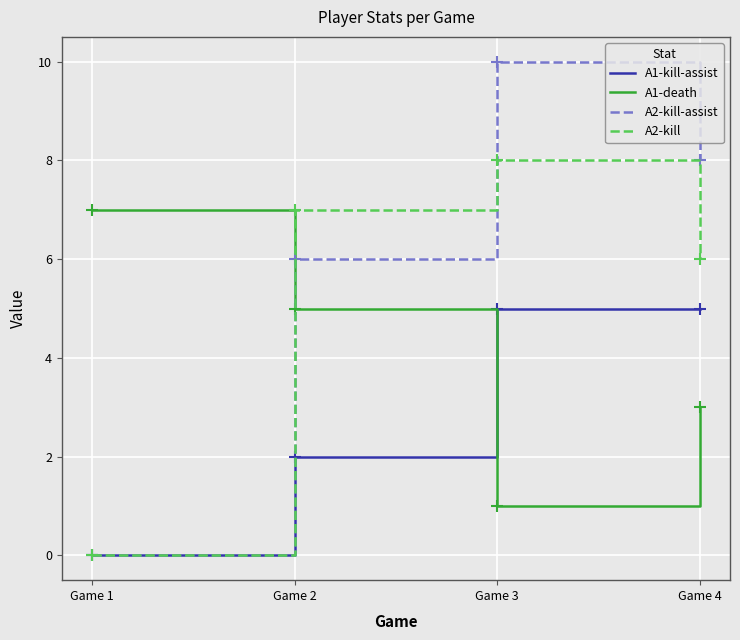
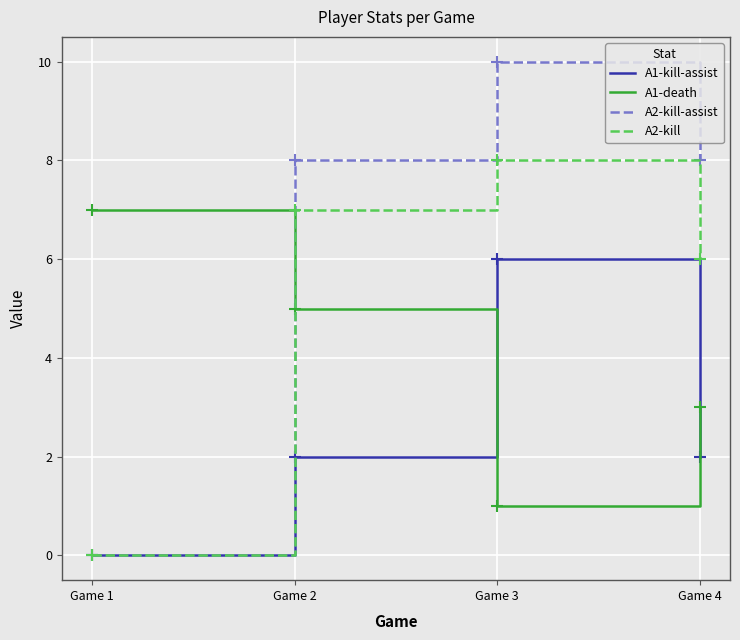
  {
    "A1-kill-assist": {
      "Game 2": 2,
-     "Game 3": 5,
-     "Game 4": 5
+     "Game 3": 6,
+     "Game 4": 2
    },
    "A2-kill-assist": {
-     "Game 2": 6,
+     "Game 2": 8,
      "Game 3": 10,
      "Game 4": 8
    }
  }
